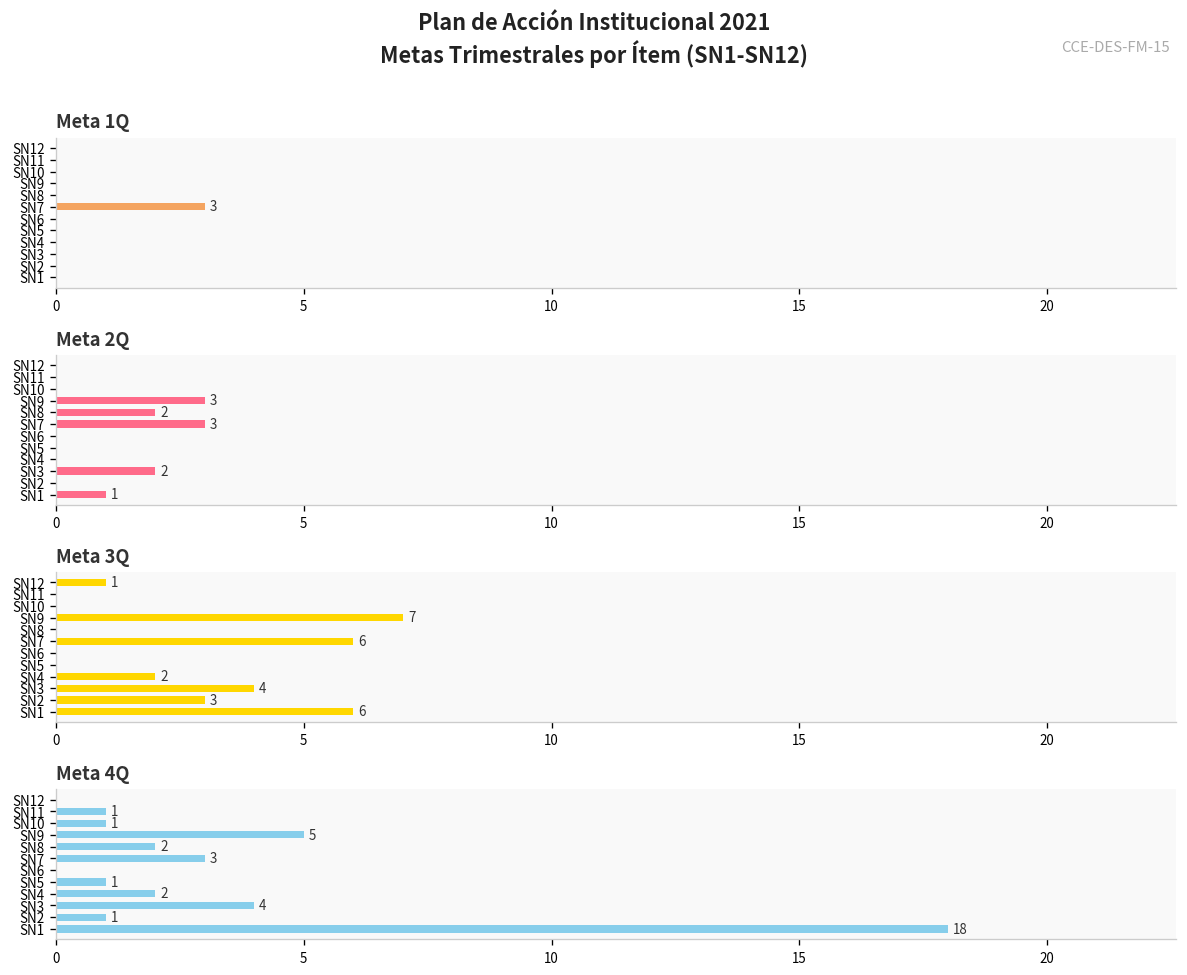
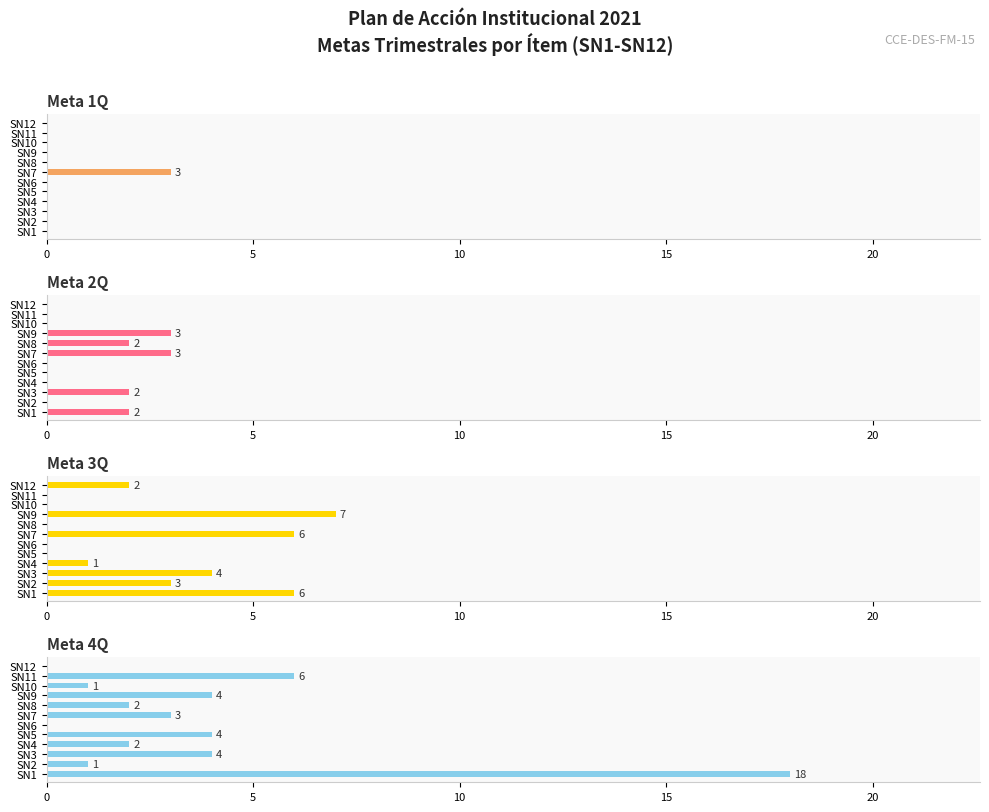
  {
    "Meta 1Q": {
      "SN7": 3
    },
    "Meta 2Q": {
      "SN9": 3,
      "SN8": 2,
      "SN7": 3,
      "SN3": 2,
-     "SN1": 1
+     "SN1": 2
    },
    "Meta 3Q": {
-     "SN12": 1,
+     "SN12": 2,
      "SN9": 7,
      "SN7": 6,
-     "SN4": 2,
+     "SN4": 1,
      "SN3": 4,
      "SN2": 3,
      "SN1": 6
    },
    "Meta 4Q": {
-     "SN11": 1,
+     "SN11": 6,
      "SN10": 1,
-     "SN9": 5,
+     "SN9": 4,
      "SN8": 2,
      "SN7": 3,
-     "SN5": 1,
+     "SN5": 4,
      "SN4": 2,
      "SN3": 4,
      "SN2": 1,
      "SN1": 18
    }
  }
